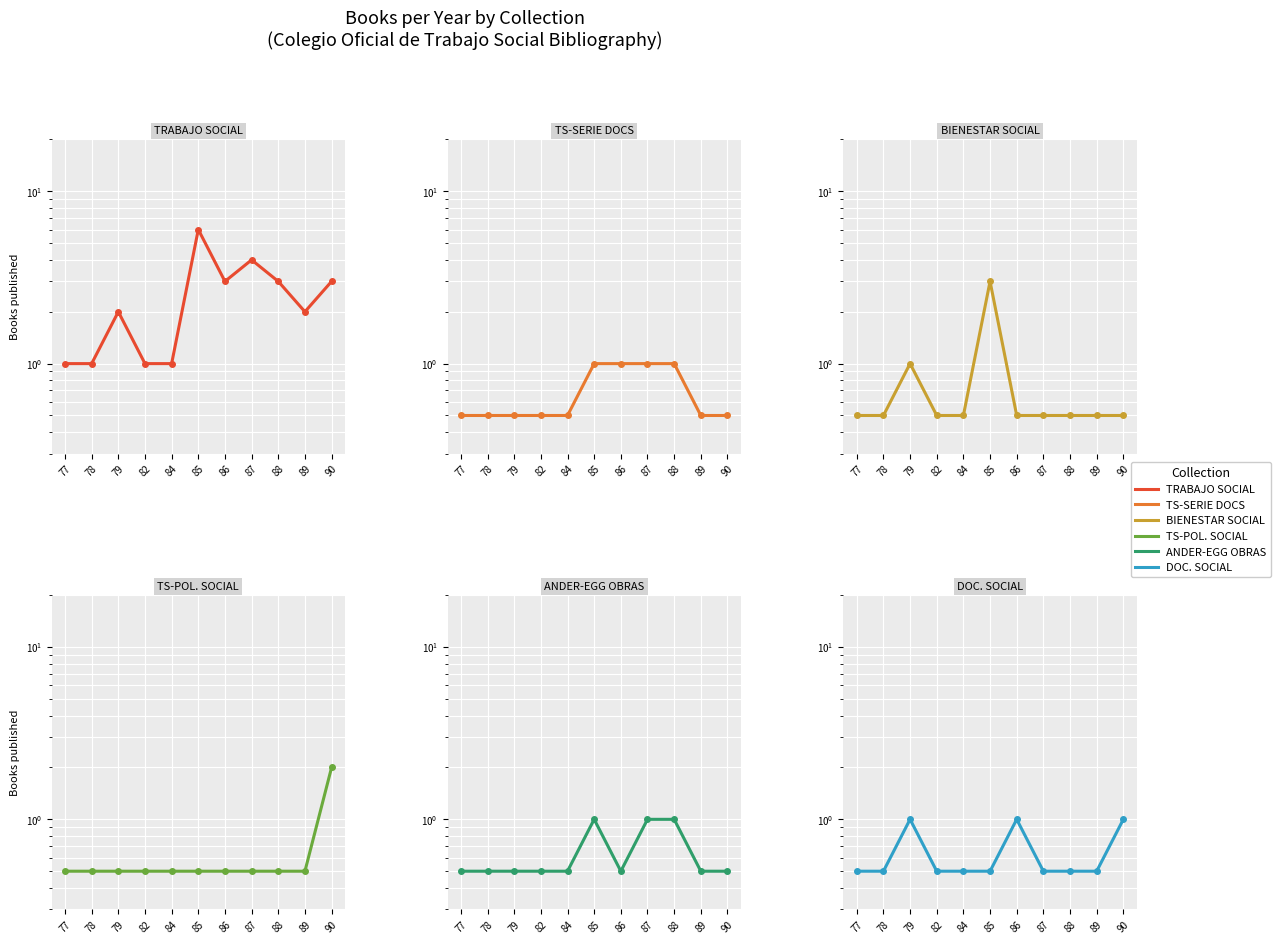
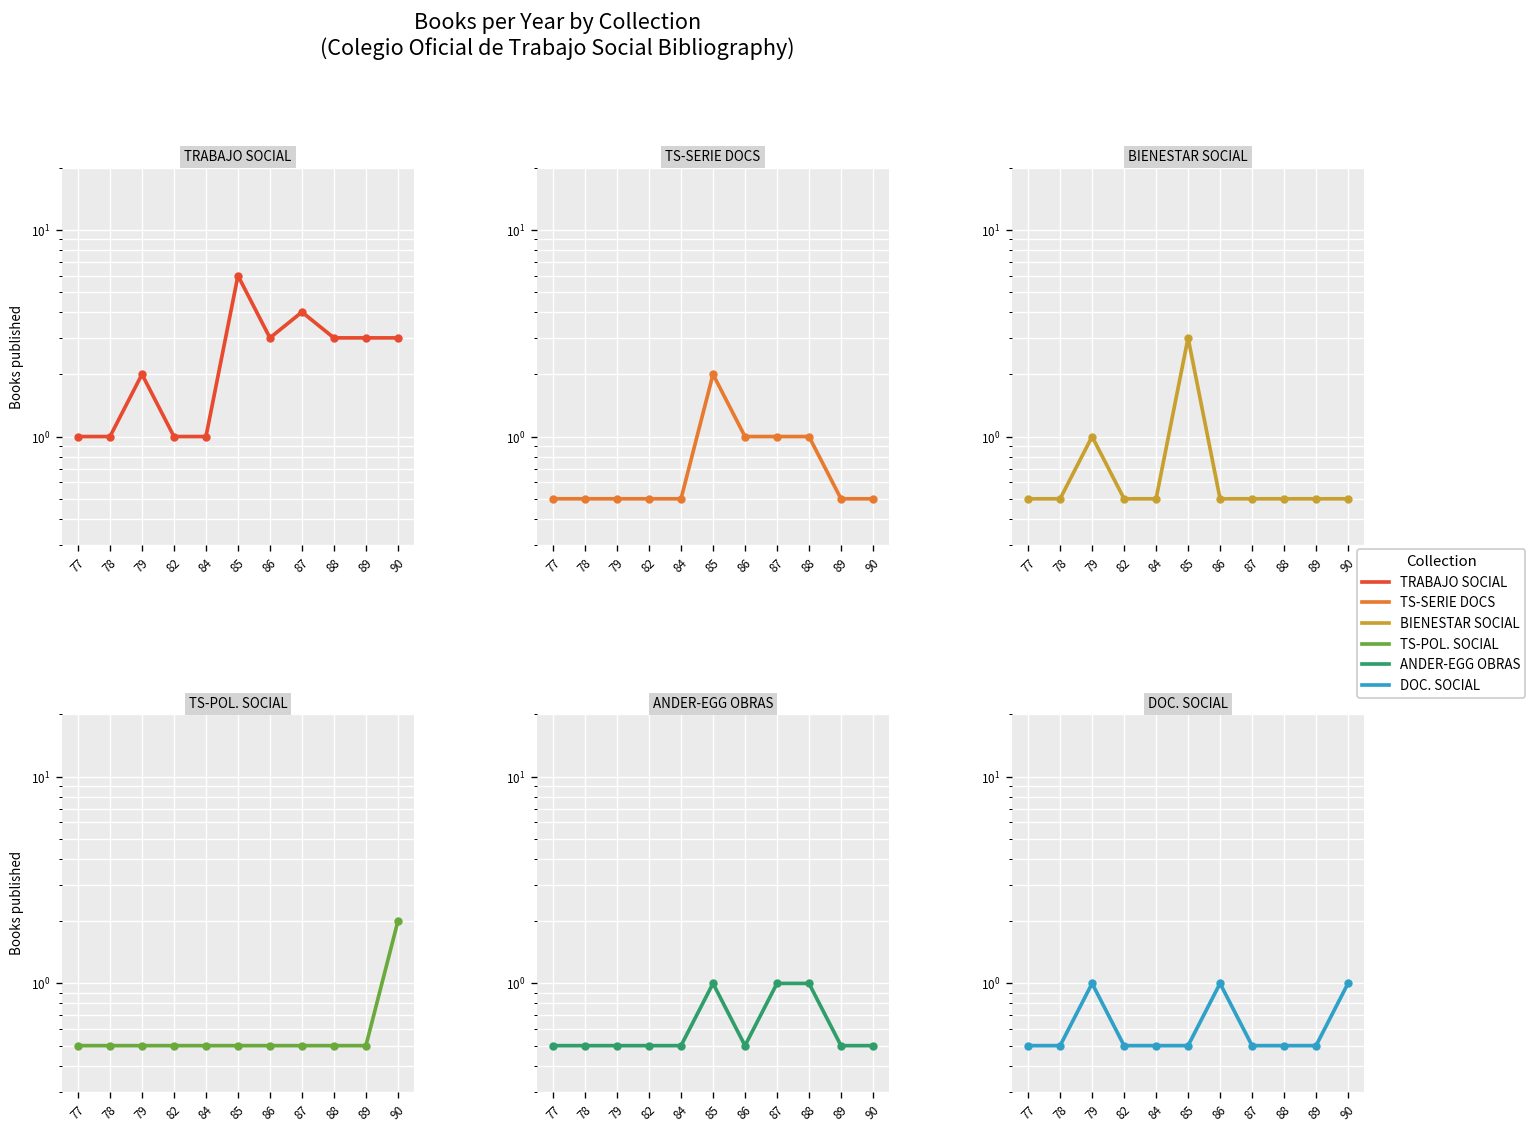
  {
    "TRABAJO SOCIAL": {
      "77": 1,
      "78": 1,
      "79": 2,
      "82": 1,
      "84": 1,
      "85": 6,
      "86": 3,
      "87": 4,
      "88": 3,
-     "89": 2,
+     "89": 3,
      "90": 3
    },
    "TS-SERIE DOCS": {
      "77": 0.50,
      "78": 0.50,
      "79": 0.50,
      "82": 0.50,
      "84": 0.50,
-     "85": 1,
+     "85": 2,
      "86": 1,
      "87": 1,
      "88": 1,
      "89": 0.50,
      "90": 0.50
    },
    "BIENESTAR SOCIAL": {
      "77": 0.50,
      "78": 0.50,
      "79": 1.0,
      "82": 0.50,
      "84": 0.50,
      "85": 3.0,
      "86": 0.50,
      "87": 0.50,
      "88": 0.50,
      "89": 0.50,
      "90": 0.50
    },
    "TS-POL. SOCIAL": {
      "77": 0.50,
      "78": 0.50,
      "79": 0.50,
      "82": 0.50,
      "84": 0.50,
      "85": 0.50,
      "86": 0.50,
      "87": 0.50,
      "88": 0.50,
      "89": 0.50,
      "90": 2.0
    },
    "ANDER-EGG OBRAS": {
      "77": 0.50,
      "78": 0.50,
      "79": 0.50,
      "82": 0.50,
      "84": 0.50,
      "85": 1.0,
      "86": 0.50,
      "87": 1.0,
      "88": 1.0,
      "89": 0.50,
      "90": 0.50
    },
    "DOC. SOCIAL": {
      "77": 0.50,
      "78": 0.50,
      "79": 1.0,
      "82": 0.50,
      "84": 0.50,
      "85": 0.50,
      "86": 1.0,
      "87": 0.50,
      "88": 0.50,
      "89": 0.50,
      "90": 1.0
    }
  }
